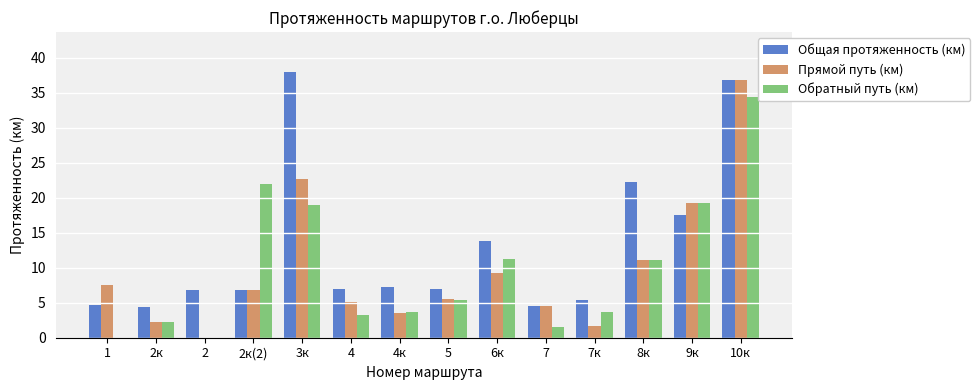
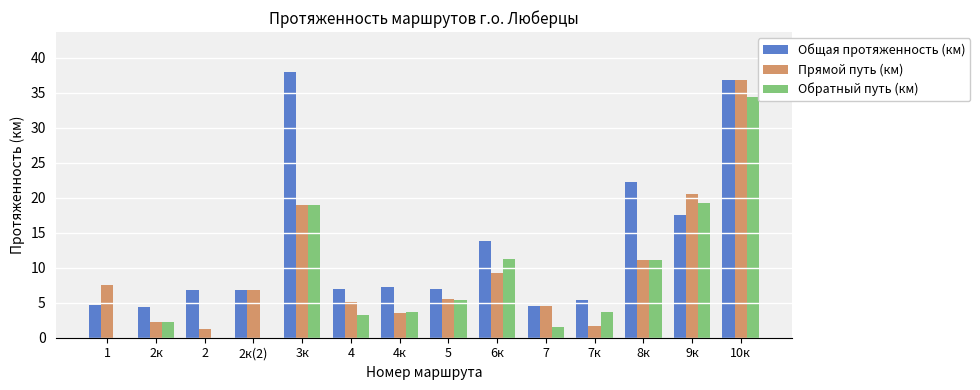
  {
    "Общая протяженность (км)": {
      "1": 5,
      "2к": 4,
      "2": 7,
      "2к(2)": 7,
      "3к": 38,
      "4": 7,
      "4к": 7,
      "5": 7,
      "6к": 14,
      "7": 5,
      "7к": 5,
      "8к": 22,
      "9к": 18,
      "10к": 37
    },
    "Прямой путь (км)": {
      "1": 8,
      "2к": 2,
-     "2": 0,
+     "2": 1,
      "2к(2)": 7,
-     "3к": 23,
+     "3к": 19,
      "4": 5,
      "4к": 4,
      "5": 6,
      "6к": 9,
      "7": 5,
      "7к": 2,
      "8к": 11,
-     "9к": 19,
+     "9к": 21,
      "10к": 37
    },
    "Обратный путь (км)": {
      "1": 0,
      "2к": 2,
      "2": 0,
-     "2к(2)": 22,
+     "2к(2)": 0,
      "3к": 19,
      "4": 3,
      "4к": 4,
      "5": 5,
      "6к": 11,
      "7": 2,
      "7к": 4,
      "8к": 11,
      "9к": 19,
      "10к": 34
    }
  }
